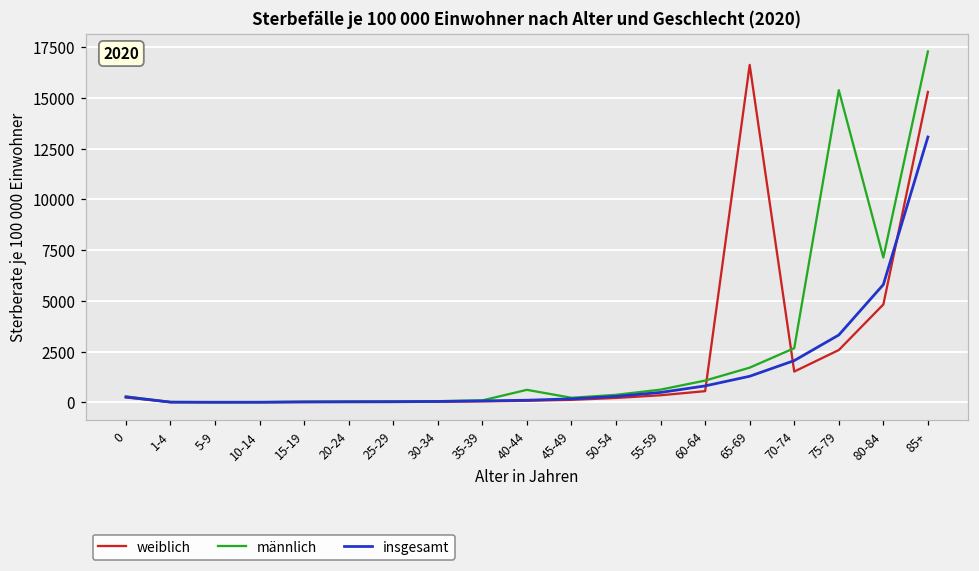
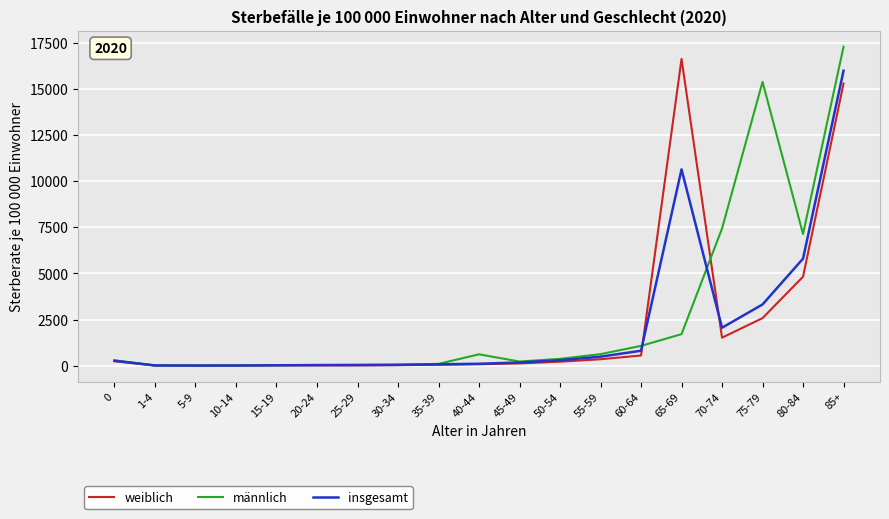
  {
    "weiblich": {
      "55-59": 300,
      "60-64": 600,
      "65-69": 16600,
      "70-74": 1500,
      "75-79": 2600,
      "80-84": 4800,
      "85+": 15300
    },
    "männlich": {
      "40-44": 600,
      "60-64": 1100,
      "65-69": 1700,
-     "70-74": 2700,
+     "70-74": 7400,
      "75-79": 15400,
      "80-84": 7100,
      "85+": 17300
    },
    "insgesamt": {
      "60-64": 800,
-     "65-69": 1300,
+     "65-69": 10600,
      "70-74": 2100,
      "75-79": 3300,
      "80-84": 5800,
-     "85+": 13100
+     "85+": 16000
    }
  }
